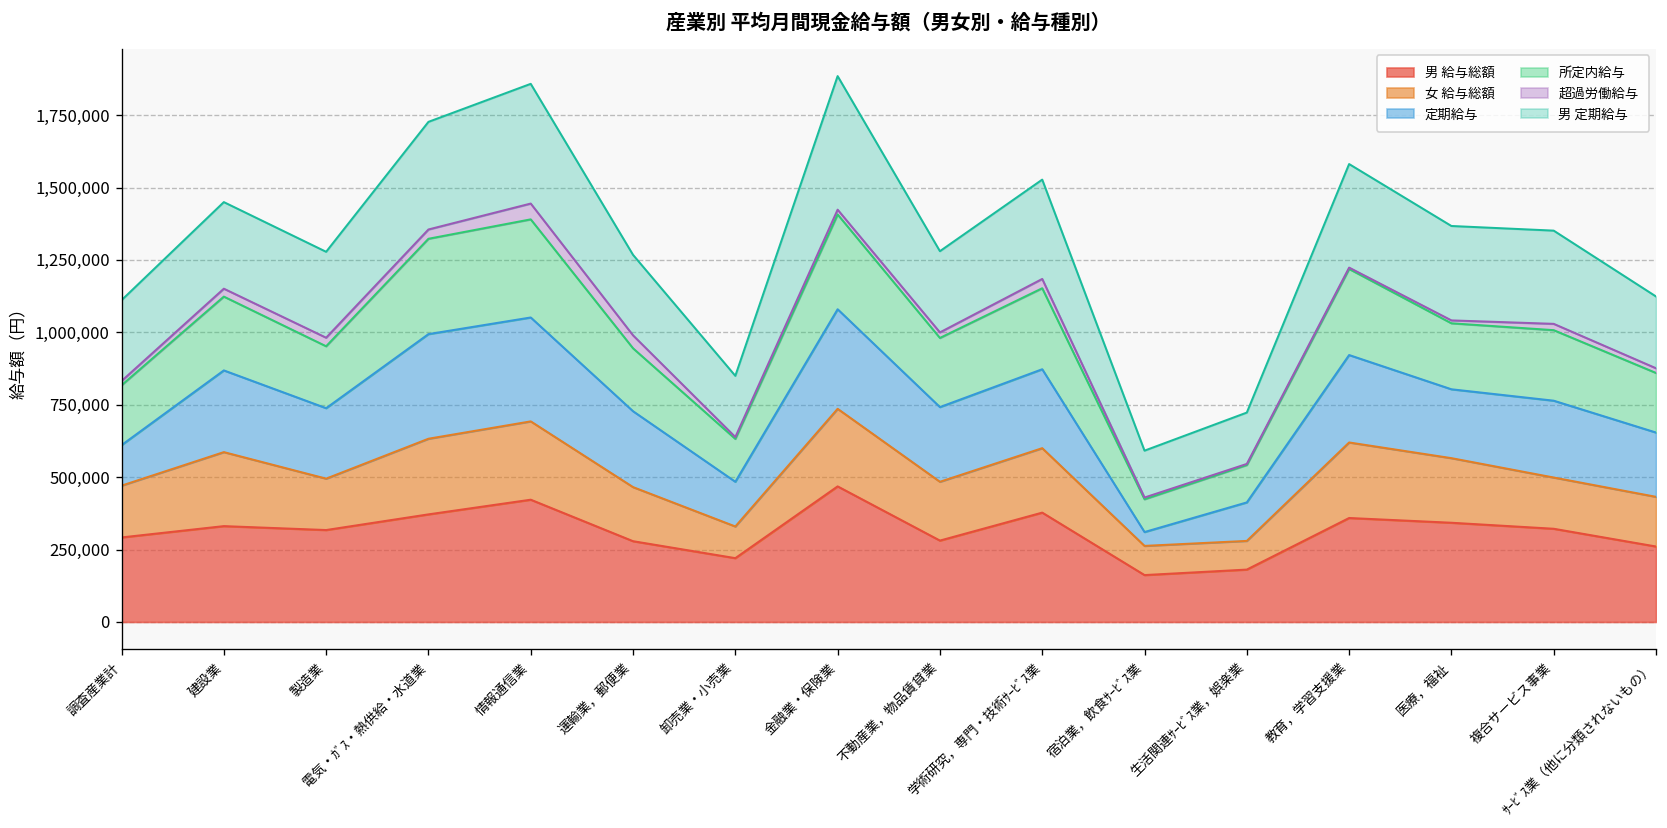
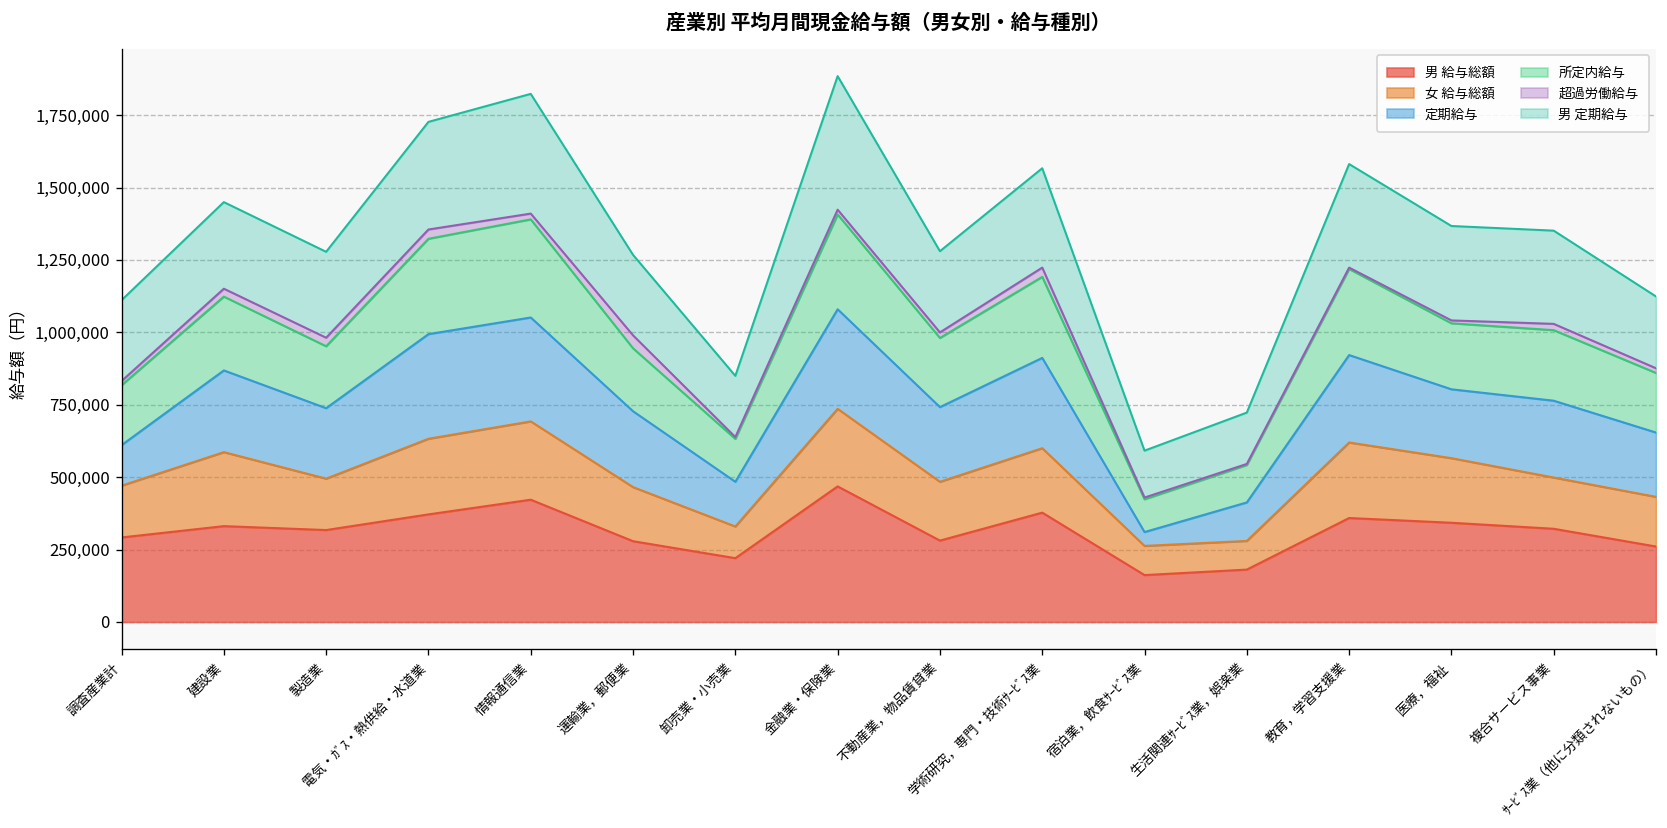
  {
    "定期給与": {
      "調査産業計": "140,000",
      "建設業": "280,000",
      "製造業": "240,000",
      "電気・ｶﾞｽ・熱供給・水道業": "360,000",
      "情報通信業": "360,000",
      "運輸業，郵便業": "260,000",
      "卸売業・小売業": "150,000",
      "金融業・保険業": "340,000",
      "不動産業，物品賃貸業": "260,000",
-     "学術研究，専門・技術ｻｰﾋﾞｽ業": "270,000",
+     "学術研究，専門・技術ｻｰﾋﾞｽ業": "310,000",
      "宿泊業，飲食ｻｰﾋﾞｽ業": "50,000",
      "生活関連ｻｰﾋﾞｽ業，娯楽業": "130,000",
      "教育，学習支援業": "300,000",
      "医療，福祉": "240,000",
      "複合サービス事業": "270,000",
      "ｻｰﾋﾞｽ業（他に分類されないもの）": "220,000"
    },
    "超過労働給与": {
      "調査産業計": "10,000",
      "建設業": "30,000",
      "製造業": "30,000",
      "電気・ｶﾞｽ・熱供給・水道業": "30,000",
-     "情報通信業": "50,000",
+     "情報通信業": "20,000",
      "運輸業，郵便業": "40,000",
      "金融業・保険業": "20,000",
      "不動産業，物品賃貸業": "20,000",
      "学術研究，専門・技術ｻｰﾋﾞｽ業": "30,000",
      "複合サービス事業": "20,000",
      "ｻｰﾋﾞｽ業（他に分類されないもの）": "20,000"
    }
  }
